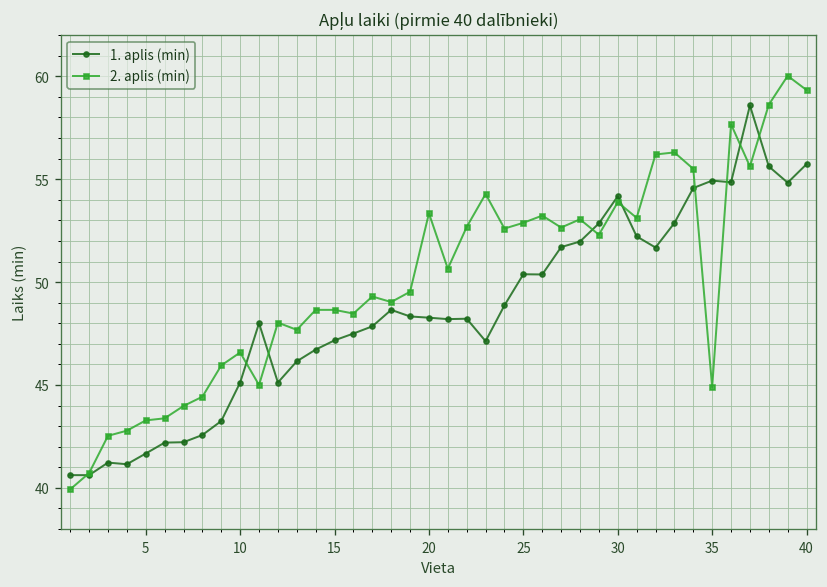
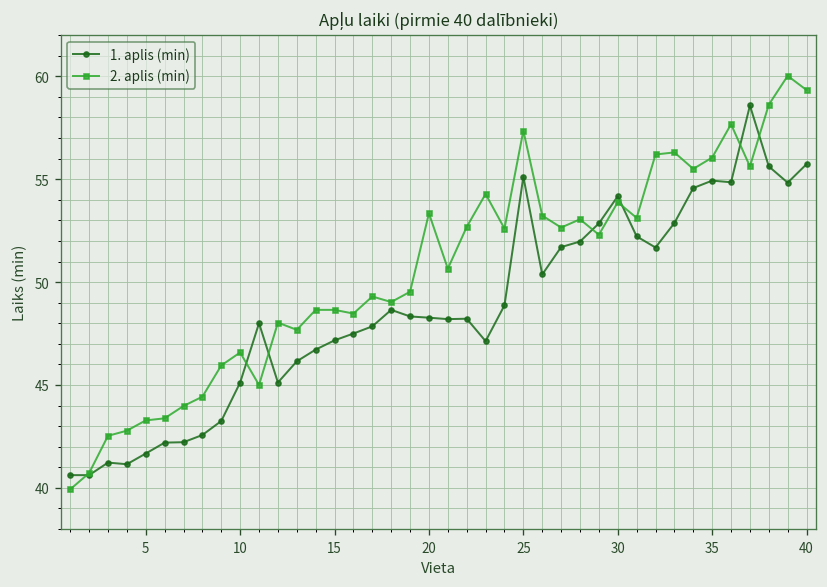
  {
    "1. aplis (min)": {
      "5": 41.7,
      "10": 45.1,
      "15": 47.2,
      "20": 48.3,
-     "25": 50.4,
+     "25": 55.1,
      "30": 54.2,
      "35": 54.9,
      "40": 55.7
    },
    "2. aplis (min)": {
      "5": 43.3,
      "10": 46.6,
      "15": 48.7,
      "20": 53.3,
-     "25": 52.9,
+     "25": 57.4,
      "30": 53.9,
-     "35": 44.9,
+     "35": 56.1,
      "40": 59.3
    }
  }
